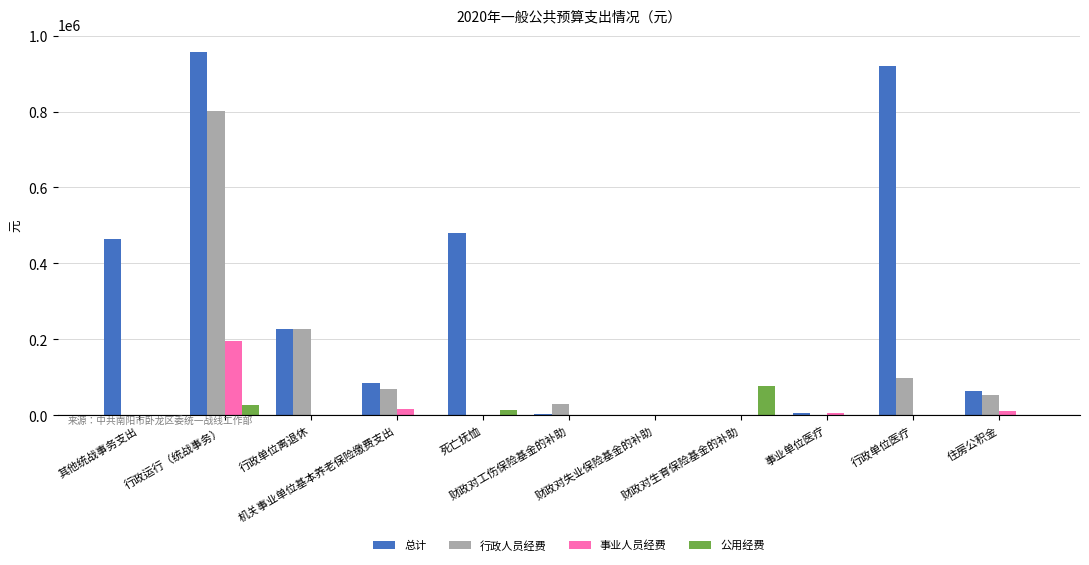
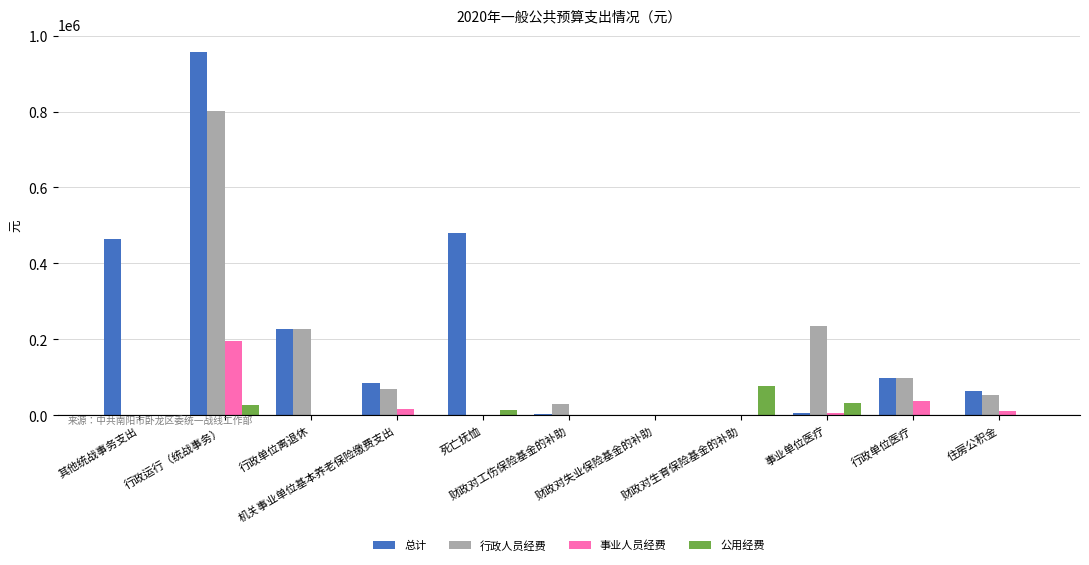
  {
    "总计": {
      "其他统战事务支出": 460000,
      "行政运行（统战事务）": 960000,
      "行政单位离退休": 230000,
      "机关事业单位基本养老保险缴费支出": 80000,
      "死亡抚恤": 480000,
-     "行政单位医疗": 920000,
+     "行政单位医疗": 100000,
      "住房公积金": 60000
    },
    "行政人员经费": {
      "其他统战事务支出": 0,
      "行政运行（统战事务）": 800000,
      "行政单位离退休": 230000,
      "机关事业单位基本养老保险缴费支出": 70000,
      "死亡抚恤": 0,
      "财政对工伤保险基金的补助": 30000,
      "财政对失业保险基金的补助": 0,
-     "事业单位医疗": 0,
+     "事业单位医疗": 240000,
      "行政单位医疗": 100000,
      "住房公积金": 50000
    },
    "事业人员经费": {
      "其他统战事务支出": 0,
      "行政运行（统战事务）": 200000,
      "行政单位离退休": 0,
      "机关事业单位基本养老保险缴费支出": 20000,
      "死亡抚恤": 0,
-     "行政单位医疗": 0,
+     "行政单位医疗": 40000,
      "住房公积金": 10000
    },
    "公用经费": {
      "其他统战事务支出": 0,
      "行政运行（统战事务）": 30000,
      "行政单位离退休": 0,
      "机关事业单位基本养老保险缴费支出": 0,
      "死亡抚恤": 10000,
      "财政对工伤保险基金的补助": 0,
      "财政对失业保险基金的补助": 0,
      "财政对生育保险基金的补助": 80000,
-     "事业单位医疗": 0,
+     "事业单位医疗": 30000,
      "行政单位医疗": 0,
      "住房公积金": 0
    }
  }
